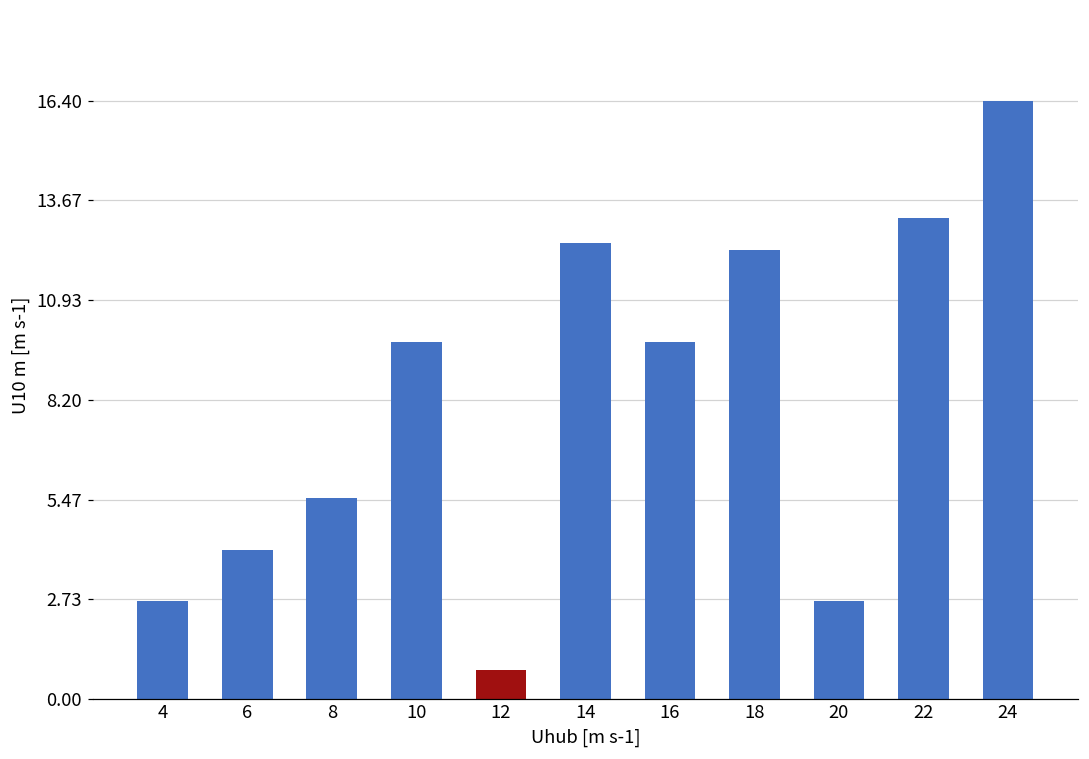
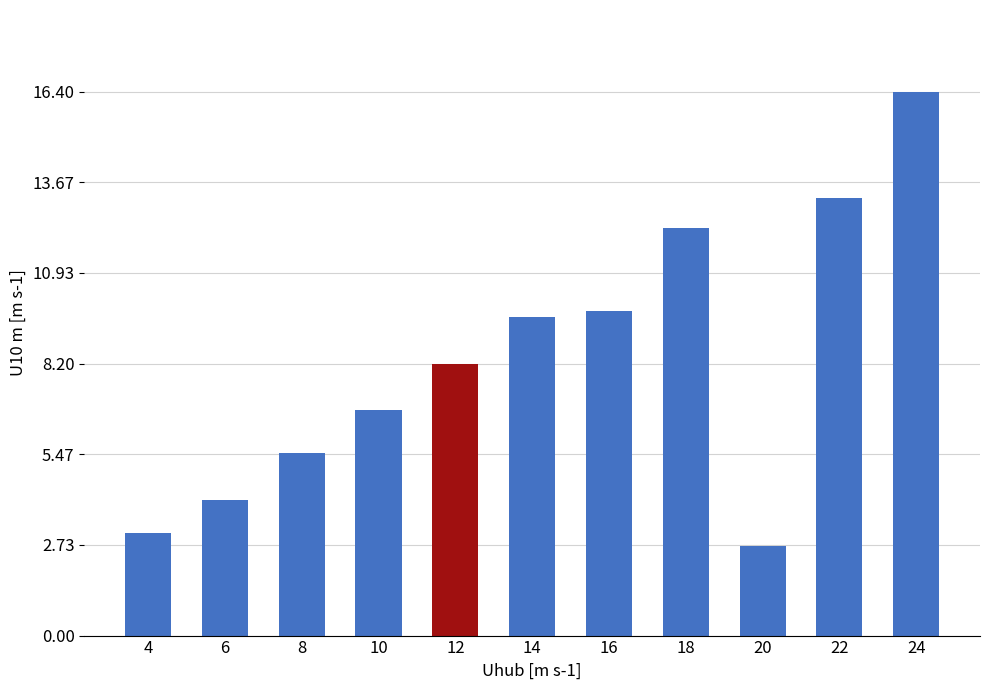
  {
-   "4": 2.7,
+   "4": 3.1,
    "6": 4.1,
    "8": 5.5,
-   "10": 9.8,
-   "12": 0.8,
-   "14": 12.5,
+   "10": 6.8,
+   "12": 8.2,
+   "14": 9.6,
    "16": 9.8,
    "18": 12.3,
    "20": 2.7,
    "22": 13.2,
    "24": 16.4
  }
